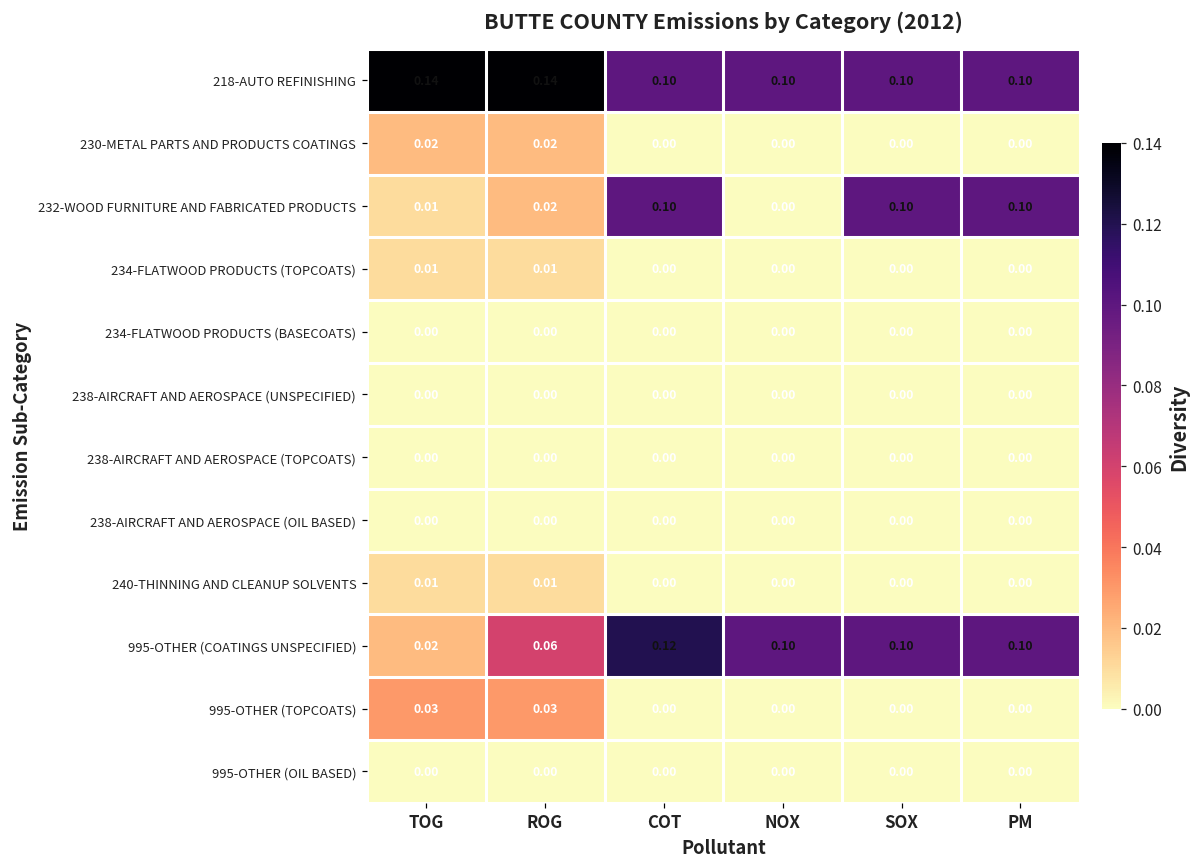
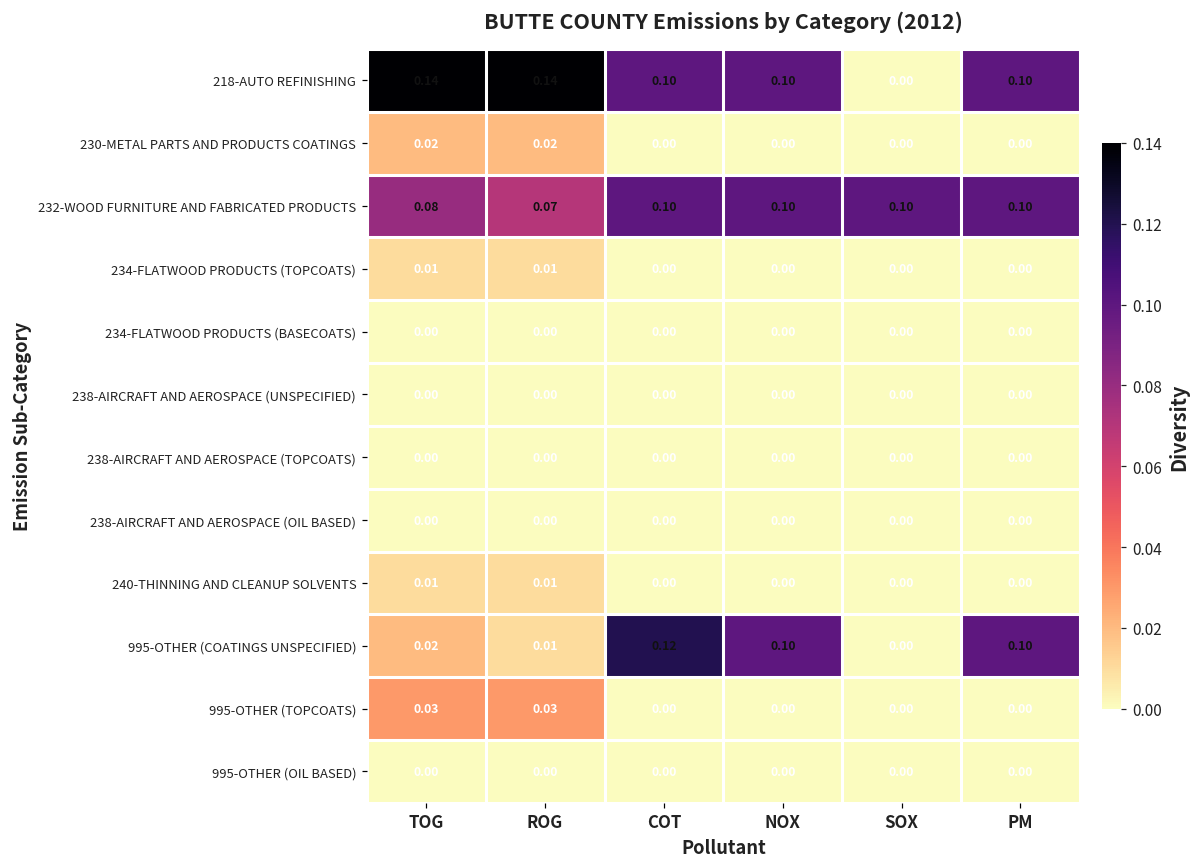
  {
    "218-AUTO REFINISHING": {
      "COT": 0.10,
      "NOX": 0.10,
-     "SOX": 0.10,
+     "SOX": 0.00,
      "PM": 0.10
    },
    "230-METAL PARTS AND PRODUCTS COATINGS": {
      "TOG": 0.02,
      "ROG": 0.02,
      "COT": 0.00,
      "NOX": 0.00,
      "SOX": 0.00,
      "PM": 0.00
    },
    "232-WOOD FURNITURE AND FABRICATED PRODUCTS": {
-     "TOG": 0.01,
-     "ROG": 0.02,
+     "TOG": 0.08,
+     "ROG": 0.07,
      "COT": 0.10,
-     "NOX": 0.00,
+     "NOX": 0.10,
      "SOX": 0.10,
      "PM": 0.10
    },
    "234-FLATWOOD PRODUCTS (TOPCOATS)": {
      "TOG": 0.01,
      "ROG": 0.01,
      "COT": 0.00,
      "NOX": 0.00,
      "SOX": 0.00,
      "PM": 0.00
    },
    "234-FLATWOOD PRODUCTS (BASECOATS)": {
      "TOG": 0.00,
      "ROG": 0.00,
      "COT": 0.00,
      "NOX": 0.00,
      "SOX": 0.00,
      "PM": 0.00
    },
    "238-AIRCRAFT AND AEROSPACE (UNSPECIFIED)": {
      "TOG": 0.00,
      "ROG": 0.00,
      "COT": 0.00,
      "NOX": 0.00,
      "SOX": 0.00,
      "PM": 0.00
    },
    "238-AIRCRAFT AND AEROSPACE (TOPCOATS)": {
      "TOG": 0.00,
      "ROG": 0.00,
      "COT": 0.00,
      "NOX": 0.00,
      "SOX": 0.00,
      "PM": 0.00
    },
    "238-AIRCRAFT AND AEROSPACE (OIL BASED)": {
      "TOG": 0.00,
      "ROG": 0.00,
      "COT": 0.00,
      "NOX": 0.00,
      "SOX": 0.00,
      "PM": 0.00
    },
    "240-THINNING AND CLEANUP SOLVENTS": {
      "TOG": 0.01,
      "ROG": 0.01,
      "COT": 0.00,
      "NOX": 0.00,
      "SOX": 0.00,
      "PM": 0.00
    },
    "995-OTHER (COATINGS UNSPECIFIED)": {
      "TOG": 0.02,
-     "ROG": 0.06,
+     "ROG": 0.01,
      "COT": 0.12,
      "NOX": 0.10,
-     "SOX": 0.10,
+     "SOX": 0.00,
      "PM": 0.10
    },
    "995-OTHER (TOPCOATS)": {
      "TOG": 0.03,
      "ROG": 0.03,
      "COT": 0.00,
      "NOX": 0.00,
      "SOX": 0.00,
      "PM": 0.00
    },
    "995-OTHER (OIL BASED)": {
      "TOG": 0.00,
      "ROG": 0.00,
      "COT": 0.00,
      "NOX": 0.00,
      "SOX": 0.00,
      "PM": 0.00
    }
  }
